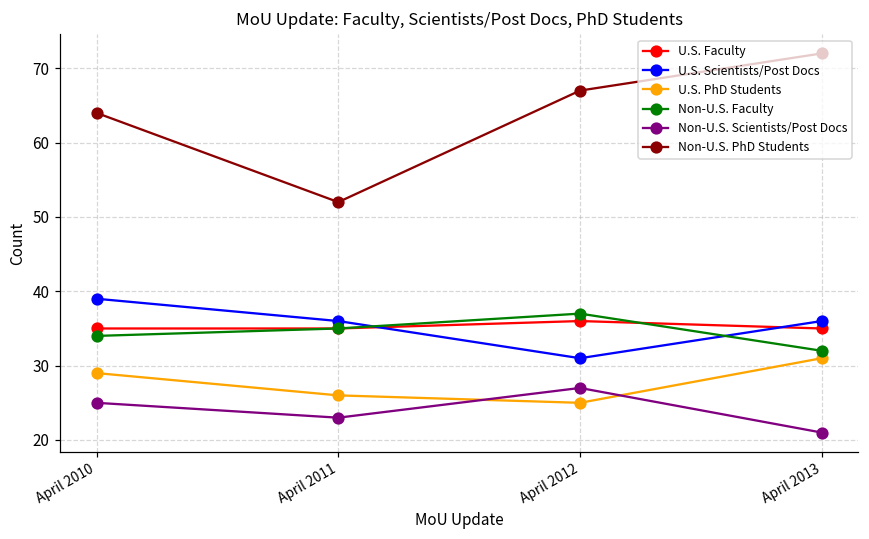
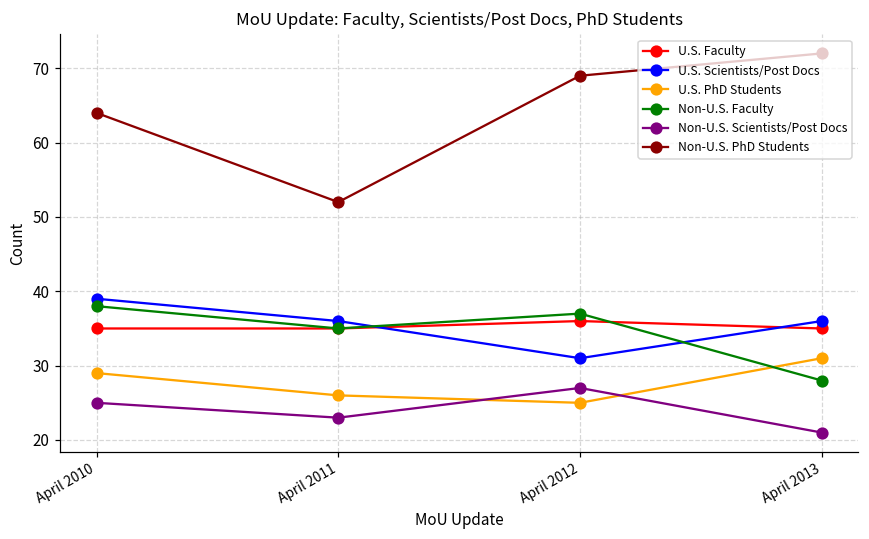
  {
    "U.S. Faculty": {
      "April 2010": 35,
      "April 2012": 36,
      "April 2013": 35
    },
    "U.S. Scientists/Post Docs": {
      "April 2010": 39,
      "April 2011": 36,
      "April 2012": 31,
      "April 2013": 36
    },
    "U.S. PhD Students": {
      "April 2010": 29,
      "April 2011": 26,
      "April 2012": 25,
      "April 2013": 31
    },
    "Non-U.S. Faculty": {
-     "April 2010": 34,
+     "April 2010": 38,
      "April 2012": 37,
-     "April 2013": 32
+     "April 2013": 28
    },
    "Non-U.S. Scientists/Post Docs": {
      "April 2010": 25,
      "April 2011": 23,
      "April 2012": 27,
      "April 2013": 21
    },
    "Non-U.S. PhD Students": {
      "April 2010": 64,
      "April 2011": 52,
-     "April 2012": 67
+     "April 2012": 69
    }
  }
